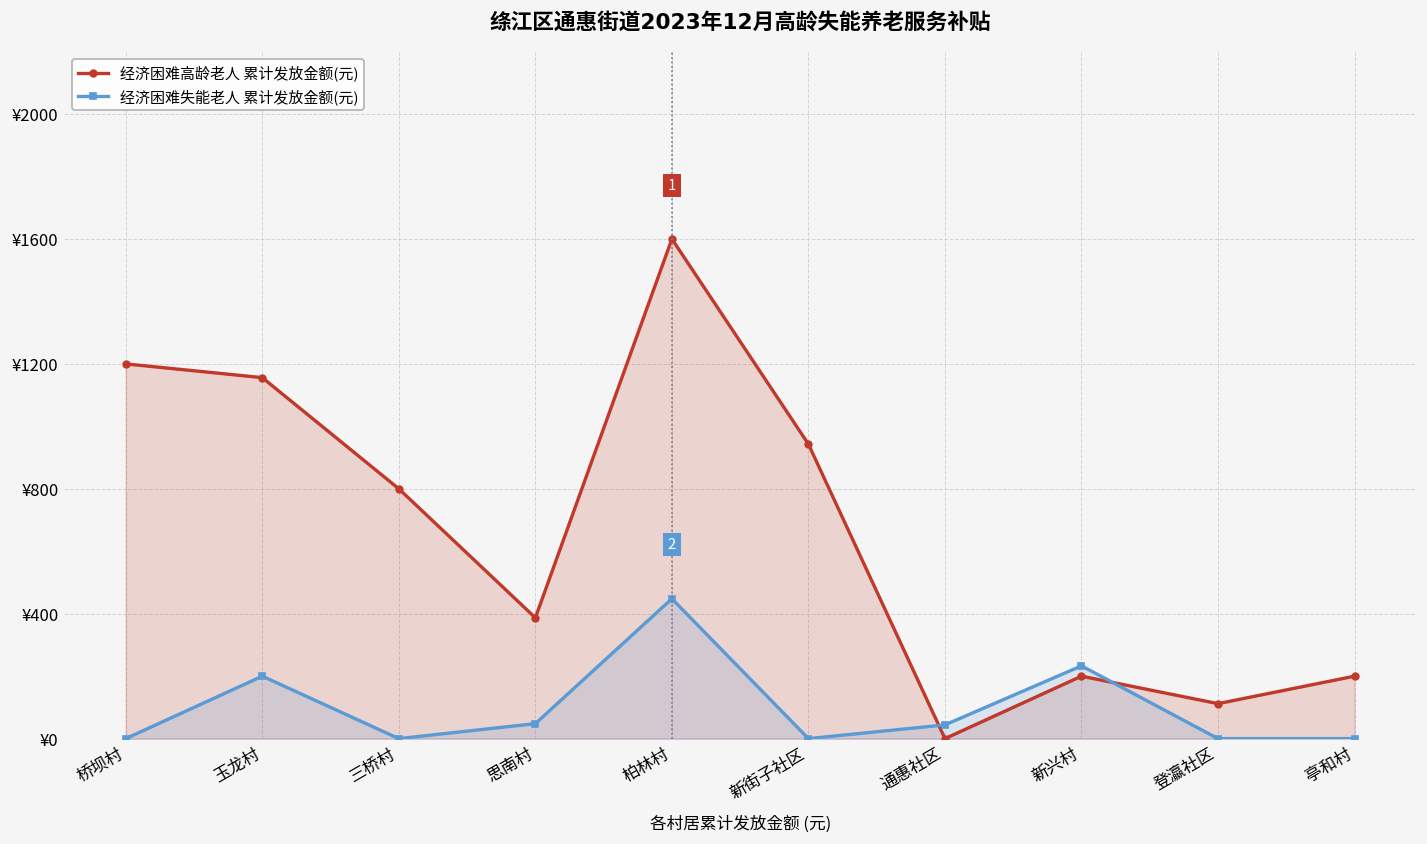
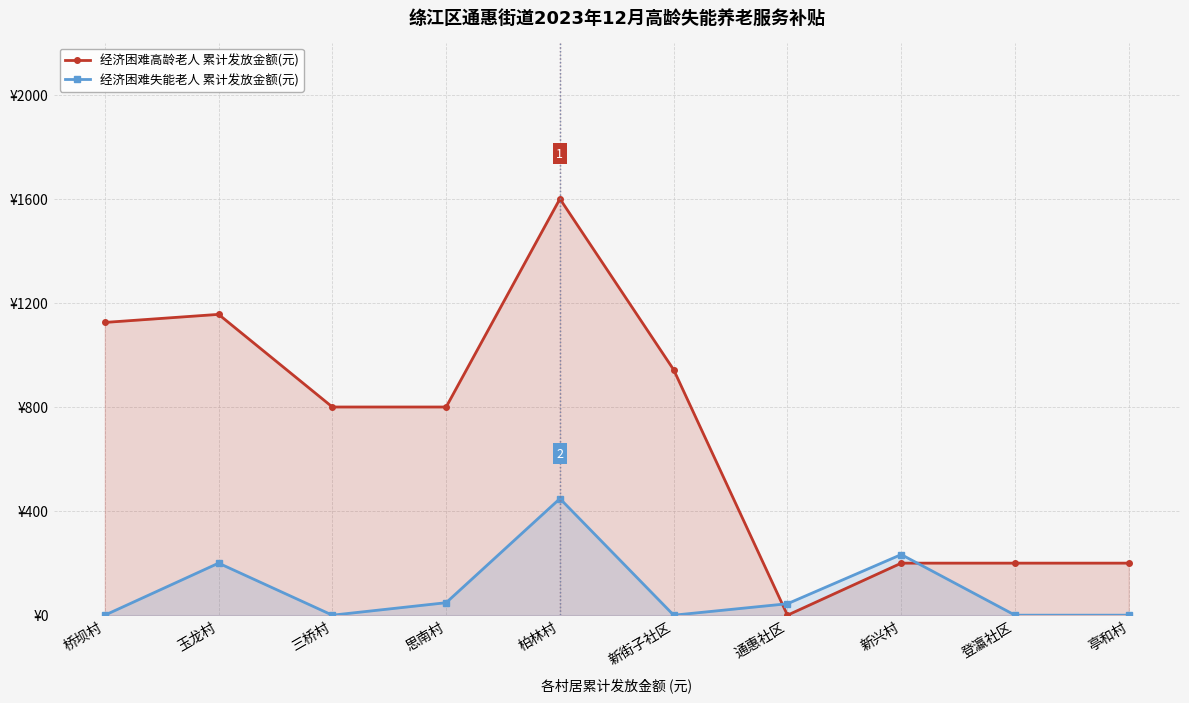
  {
    "经济困难高龄老人 累计发放金额(元)": {
-     "桥坝村": "¥1200",
+     "桥坝村": "¥1130",
      "玉龙村": "¥1160",
      "三桥村": "¥800",
-     "思南村": "¥390",
+     "思南村": "¥800",
      "柏林村": "¥1600",
      "新街子社区": "¥940",
      "通惠社区": "¥0",
      "新兴村": "¥200",
-     "登瀛社区": "¥110",
+     "登瀛社区": "¥200",
      "亭和村": "¥200"
    },
    "经济困难失能老人 累计发放金额(元)": {
      "桥坝村": "¥0",
      "玉龙村": "¥200",
      "三桥村": "¥0",
      "思南村": "¥50",
      "柏林村": "¥450",
      "新街子社区": "¥0",
      "通惠社区": "¥40",
      "新兴村": "¥230",
      "登瀛社区": "¥0",
      "亭和村": "¥0"
    }
  }
